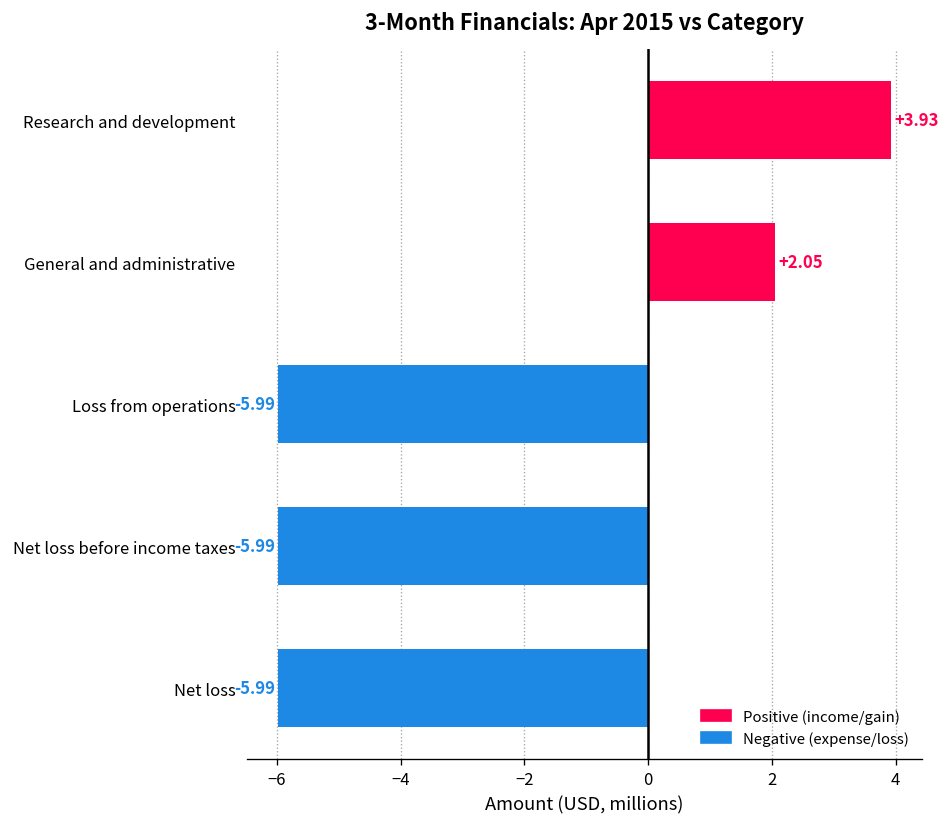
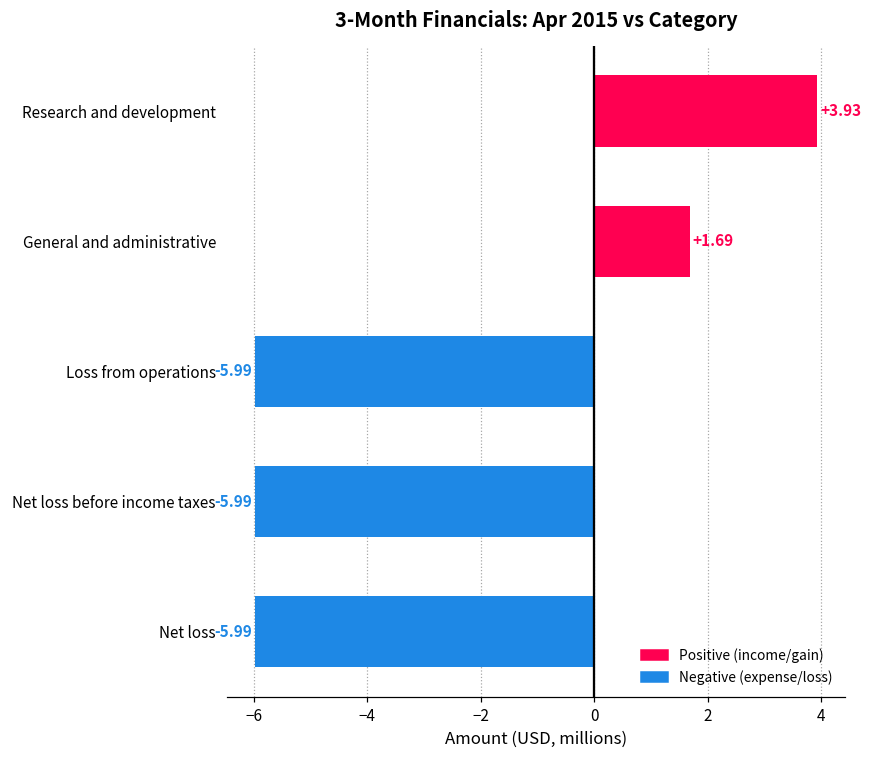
  {
    "Research and development": "+3.93",
-   "General and administrative": "+2.05",
+   "General and administrative": "+1.69",
    "Loss from operations": "-5.99",
    "Net loss before income taxes": "-5.99",
    "Net loss": "-5.99"
  }
